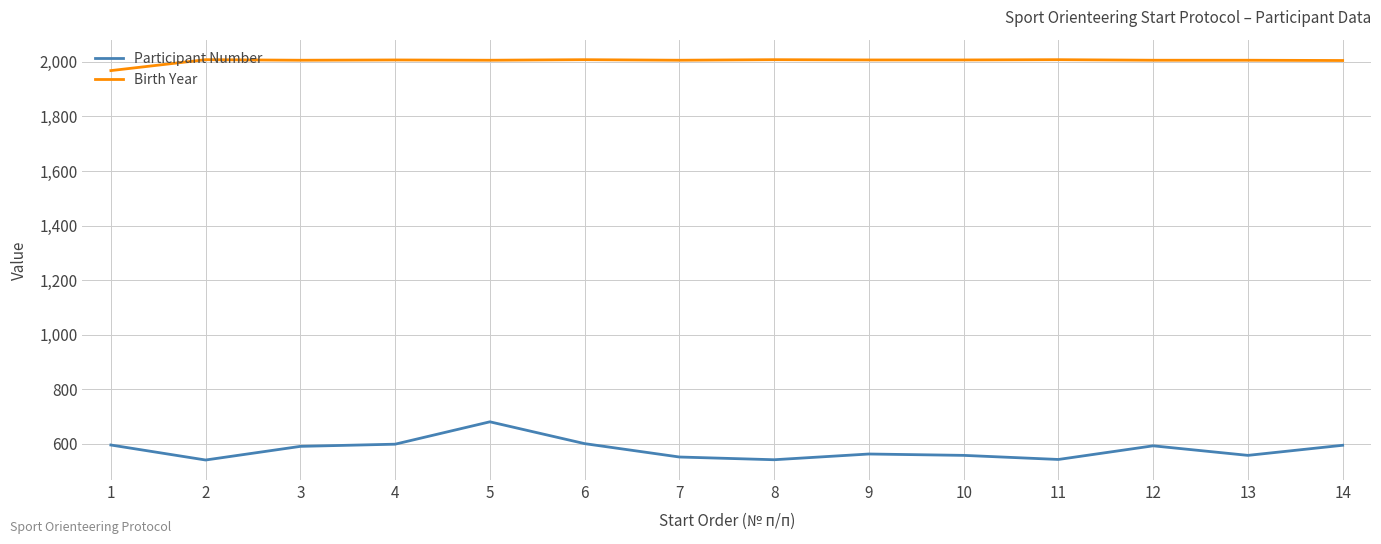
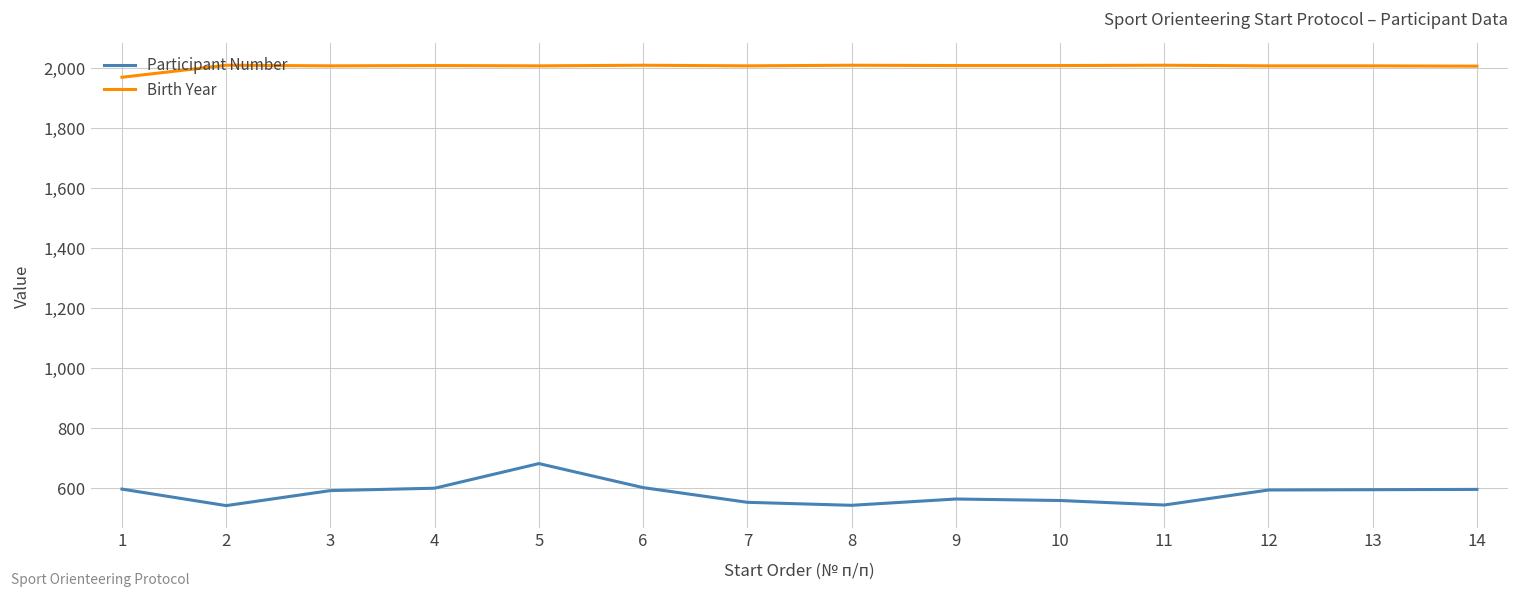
  {
    "Participant Number": {
      "1": "600",
      "2": "540",
      "3": "590",
      "4": "600",
      "5": "680",
      "6": "600",
      "7": "550",
      "8": "540",
      "9": "560",
      "10": "560",
      "11": "540",
      "12": "590",
-     "13": "560",
+     "13": "590",
      "14": "600"
    },
    "Birth Year": {
      "1": "1,970",
      "2": "2,010",
      "3": "2,010",
      "4": "2,010",
      "5": "2,010",
      "6": "2,010",
      "7": "2,010",
      "8": "2,010",
      "9": "2,010",
      "10": "2,010",
      "11": "2,010",
      "12": "2,010",
      "13": "2,010",
      "14": "2,010"
    }
  }
